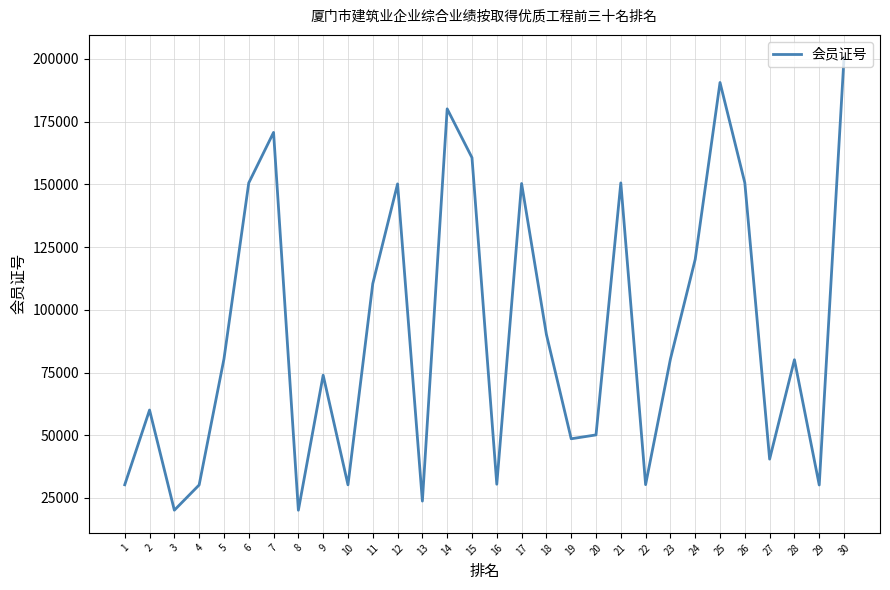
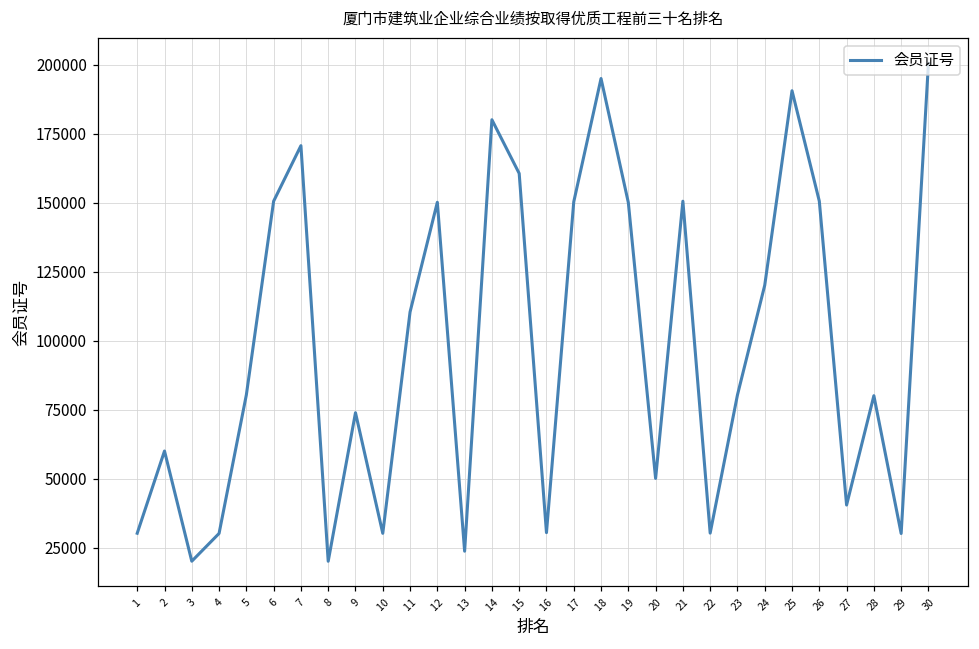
  {
    "1": 30000,
    "2": 60000,
    "3": 20000,
    "4": 30000,
    "5": 80000,
    "6": 151000,
    "7": 171000,
    "8": 20000,
    "9": 74000,
    "10": 30000,
    "11": 110000,
    "12": 150000,
    "13": 24000,
    "14": 180000,
    "15": 161000,
    "16": 30000,
    "17": 150000,
-   "18": 90000,
-   "19": 49000,
+   "18": 195000,
+   "19": 150000,
    "20": 50000,
    "21": 151000,
    "22": 30000,
    "23": 80000,
    "24": 120000,
    "25": 191000,
    "26": 151000,
    "27": 40000,
    "28": 80000,
    "29": 30000
  }
